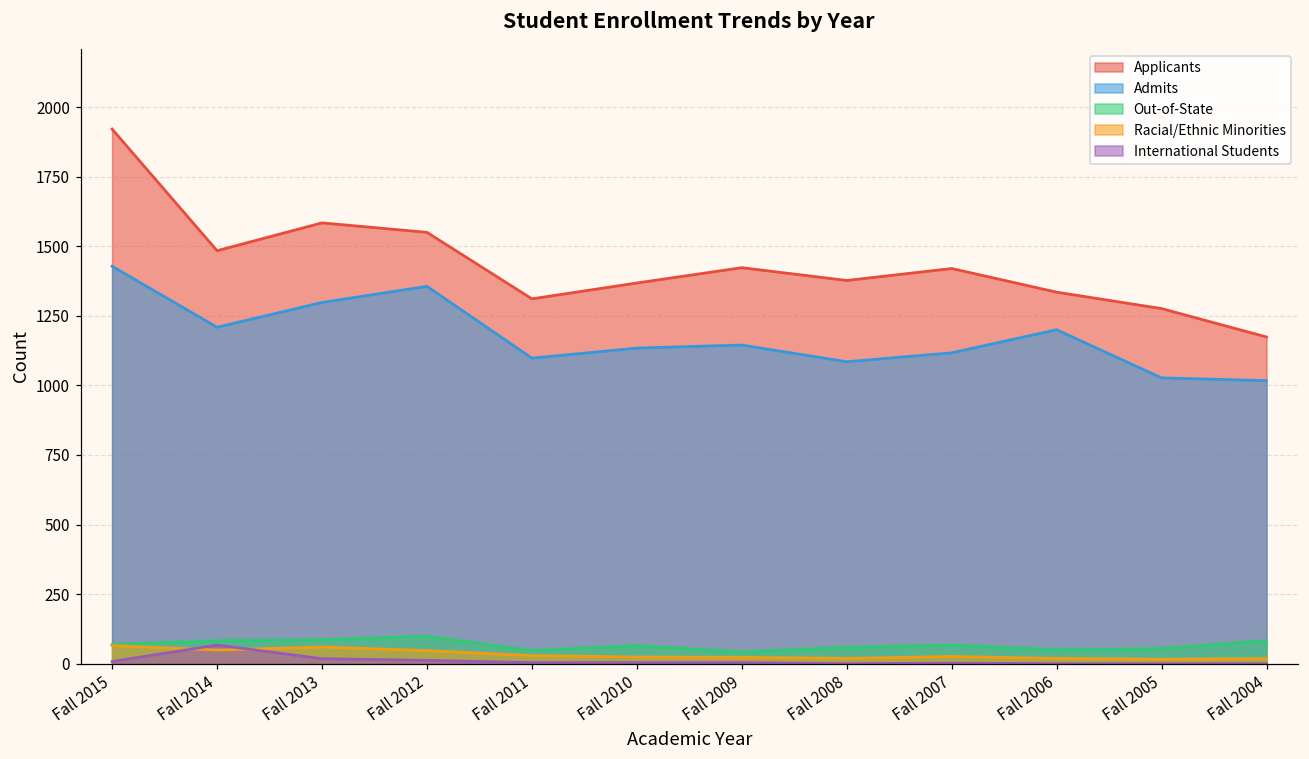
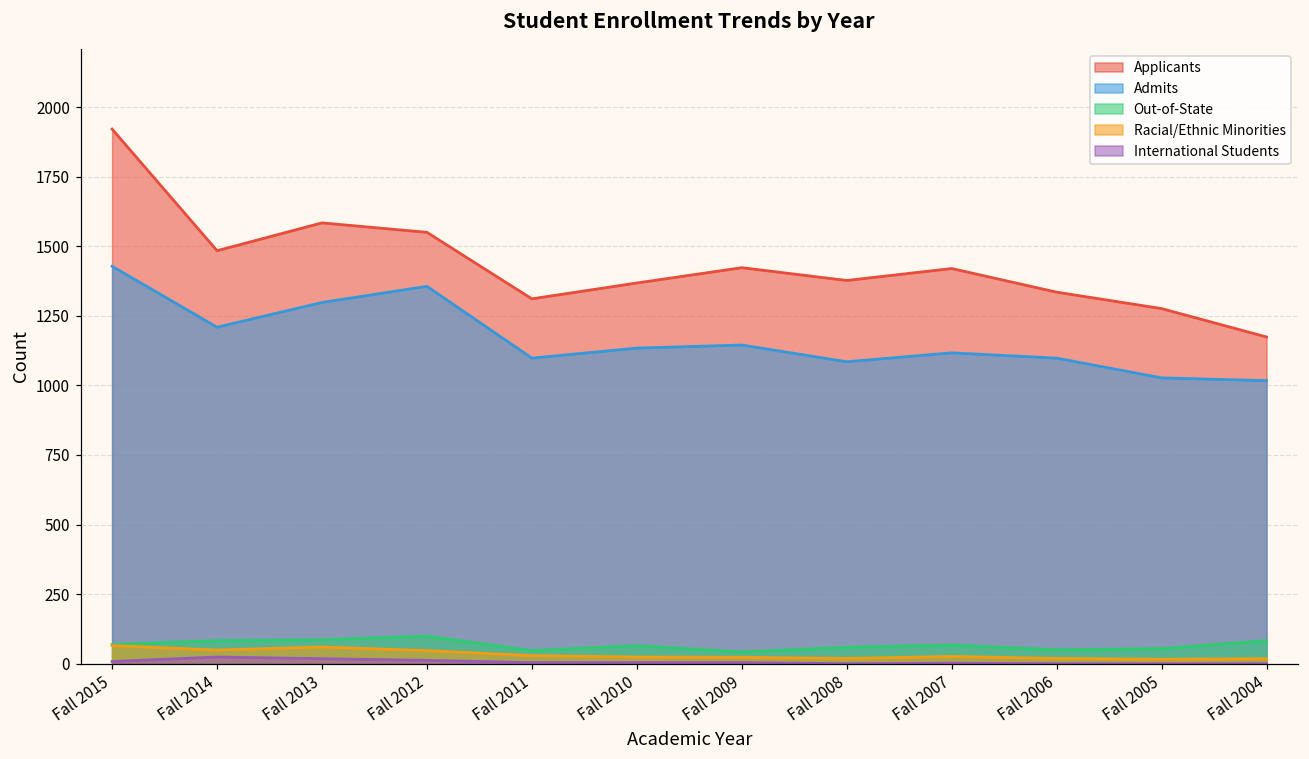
  {
    "Applicants": {
      "Fall 2015": 1920,
      "Fall 2014": 1480,
      "Fall 2013": 1580,
      "Fall 2012": 1550,
      "Fall 2011": 1310,
      "Fall 2010": 1370,
      "Fall 2009": 1420,
      "Fall 2008": 1380,
      "Fall 2007": 1420,
      "Fall 2006": 1340,
      "Fall 2005": 1280,
      "Fall 2004": 1170
    },
    "Admits": {
      "Fall 2015": 1430,
      "Fall 2014": 1210,
      "Fall 2013": 1300,
      "Fall 2012": 1360,
      "Fall 2011": 1100,
      "Fall 2010": 1130,
      "Fall 2009": 1150,
      "Fall 2008": 1090,
      "Fall 2007": 1120,
-     "Fall 2006": 1200,
+     "Fall 2006": 1100,
      "Fall 2005": 1030,
      "Fall 2004": 1020
    },
    "Out-of-State": {
      "Fall 2014": 80,
      "Fall 2013": 90,
      "Fall 2012": 100,
      "Fall 2011": 50,
      "Fall 2010": 70,
      "Fall 2009": 40,
      "Fall 2008": 60,
      "Fall 2007": 70,
      "Fall 2006": 50,
      "Fall 2005": 50,
      "Fall 2004": 80
    },
    "Racial/Ethnic Minorities": {
      "Fall 2014": 50,
      "Fall 2013": 60,
      "Fall 2012": 50,
      "Fall 2011": 30,
      "Fall 2010": 20,
      "Fall 2009": 20,
      "Fall 2008": 20,
      "Fall 2007": 30,
      "Fall 2006": 20,
      "Fall 2005": 20,
      "Fall 2004": 20
    },
    "International Students": {
      "Fall 2015": 10,
-     "Fall 2014": 70,
+     "Fall 2014": 20,
      "Fall 2013": 20,
      "Fall 2012": 10,
      "Fall 2011": 0,
      "Fall 2010": 0,
      "Fall 2009": 0,
      "Fall 2008": 0,
      "Fall 2007": 0,
      "Fall 2006": 0,
      "Fall 2005": 0,
      "Fall 2004": 0
    }
  }
